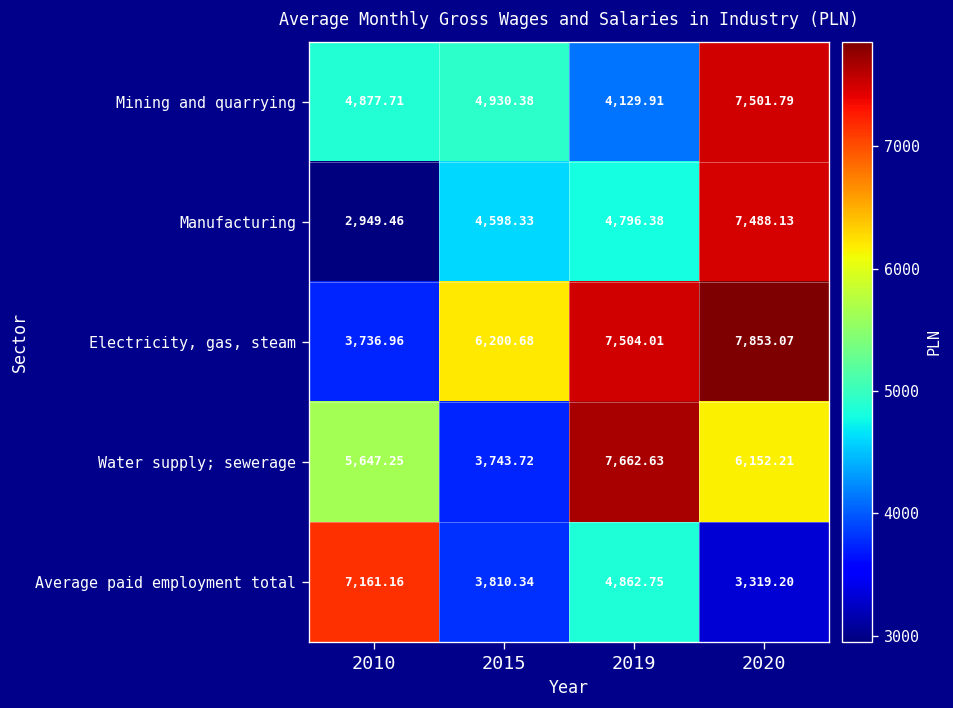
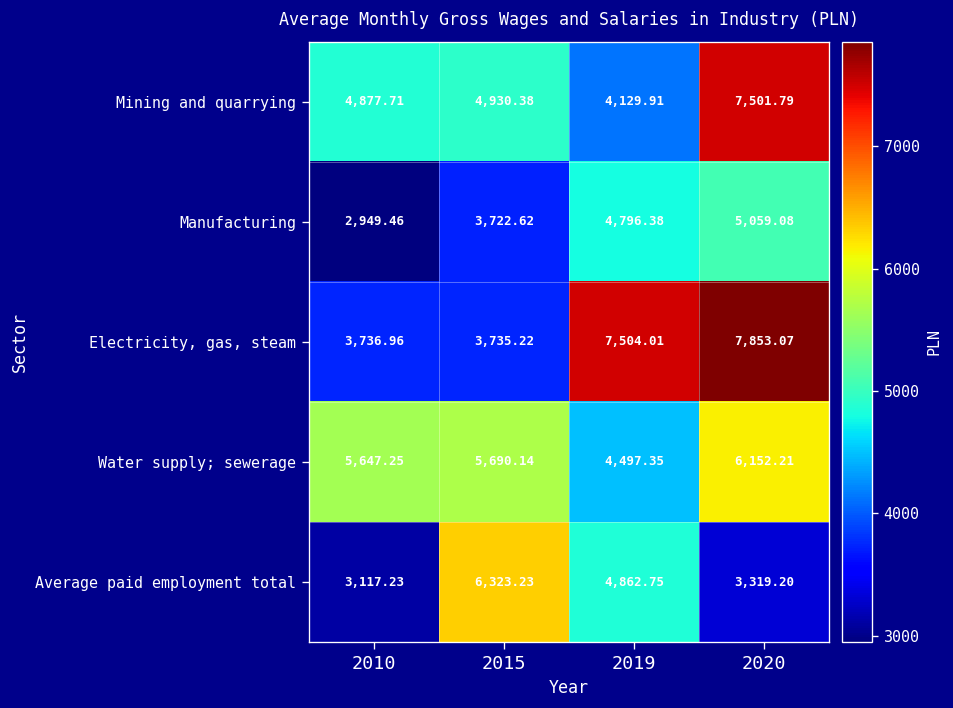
  {
    "Mining and quarrying": {
      "2010": "4,877.71",
      "2015": "4,930.38",
      "2019": "4,129.91",
      "2020": "7,501.79"
    },
    "Manufacturing": {
      "2010": "2,949.46",
-     "2015": "4,598.33",
+     "2015": "3,722.62",
      "2019": "4,796.38",
-     "2020": "7,488.13"
+     "2020": "5,059.08"
    },
    "Electricity, gas, steam": {
      "2010": "3,736.96",
-     "2015": "6,200.68",
+     "2015": "3,735.22",
      "2019": "7,504.01",
      "2020": "7,853.07"
    },
    "Water supply; sewerage": {
      "2010": "5,647.25",
-     "2015": "3,743.72",
-     "2019": "7,662.63",
+     "2015": "5,690.14",
+     "2019": "4,497.35",
      "2020": "6,152.21"
    },
    "Average paid employment total": {
-     "2010": "7,161.16",
-     "2015": "3,810.34",
+     "2010": "3,117.23",
+     "2015": "6,323.23",
      "2019": "4,862.75",
      "2020": "3,319.20"
    }
  }
